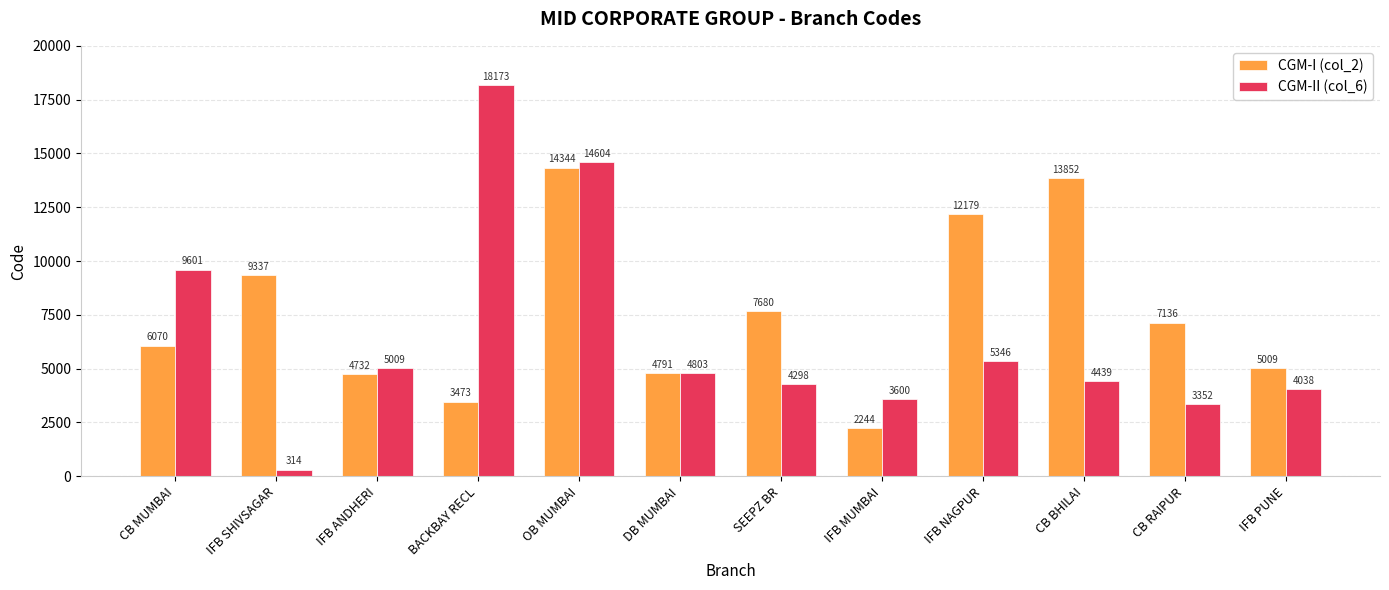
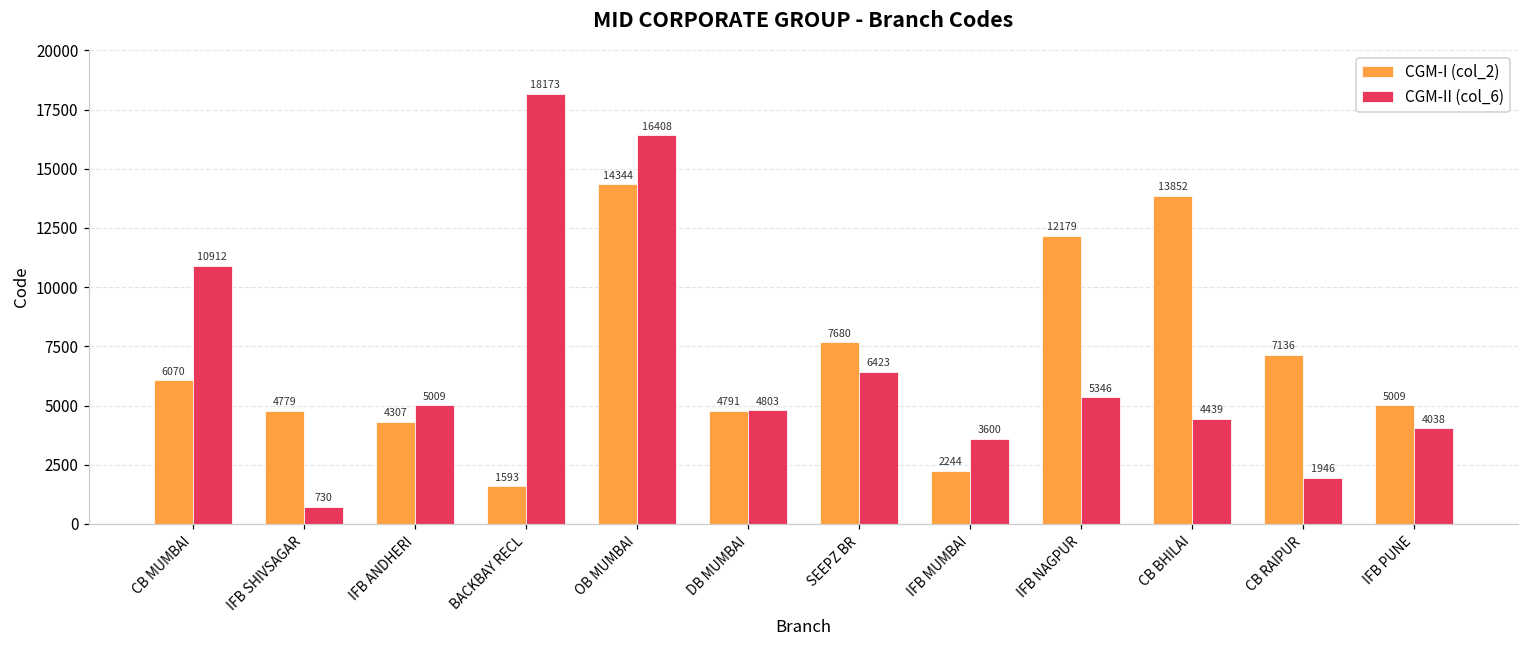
  {
    "CGM-I (col_2)": {
      "CB MUMBAI": 6070,
-     "IFB SHIVSAGAR": 9337,
-     "IFB ANDHERI": 4732,
-     "BACKBAY RECL": 3473,
+     "IFB SHIVSAGAR": 4779,
+     "IFB ANDHERI": 4307,
+     "BACKBAY RECL": 1593,
      "OB MUMBAI": 14344,
      "DB MUMBAI": 4791,
      "SEEPZ BR": 7680,
      "IFB MUMBAI": 2244,
      "IFB NAGPUR": 12179,
      "CB BHILAI": 13852,
      "CB RAIPUR": 7136,
      "IFB PUNE": 5009
    },
    "CGM-II (col_6)": {
-     "CB MUMBAI": 9601,
-     "IFB SHIVSAGAR": 314,
+     "CB MUMBAI": 10912,
+     "IFB SHIVSAGAR": 730,
      "IFB ANDHERI": 5009,
      "BACKBAY RECL": 18173,
-     "OB MUMBAI": 14604,
+     "OB MUMBAI": 16408,
      "DB MUMBAI": 4803,
-     "SEEPZ BR": 4298,
+     "SEEPZ BR": 6423,
      "IFB MUMBAI": 3600,
      "IFB NAGPUR": 5346,
      "CB BHILAI": 4439,
-     "CB RAIPUR": 3352,
+     "CB RAIPUR": 1946,
      "IFB PUNE": 4038
    }
  }
